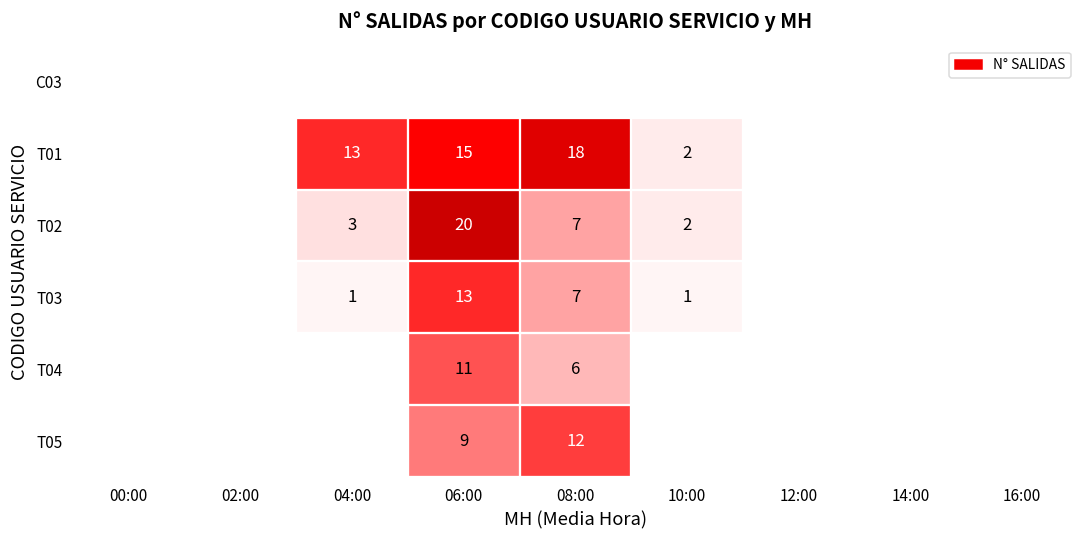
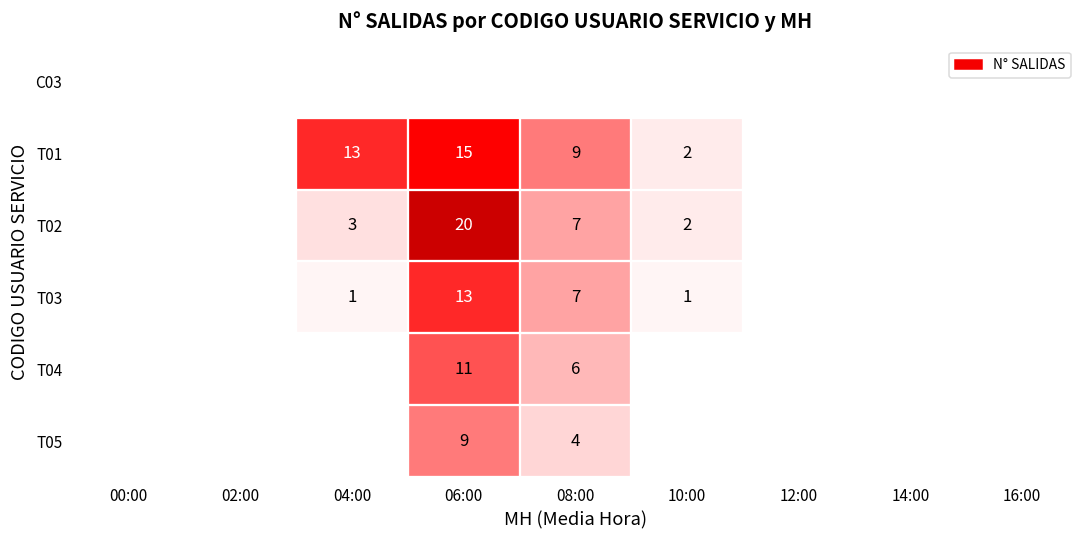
  {
    "T01": {
      "04:00": 13,
      "06:00": 15,
-     "08:00": 18,
+     "08:00": 9,
      "10:00": 2
    },
    "T02": {
      "04:00": 3,
      "06:00": 20,
      "08:00": 7,
      "10:00": 2
    },
    "T03": {
      "04:00": 1,
      "06:00": 13,
      "08:00": 7,
      "10:00": 1
    },
    "T04": {
      "06:00": 11,
      "08:00": 6
    },
    "T05": {
      "06:00": 9,
-     "08:00": 12
+     "08:00": 4
    }
  }
